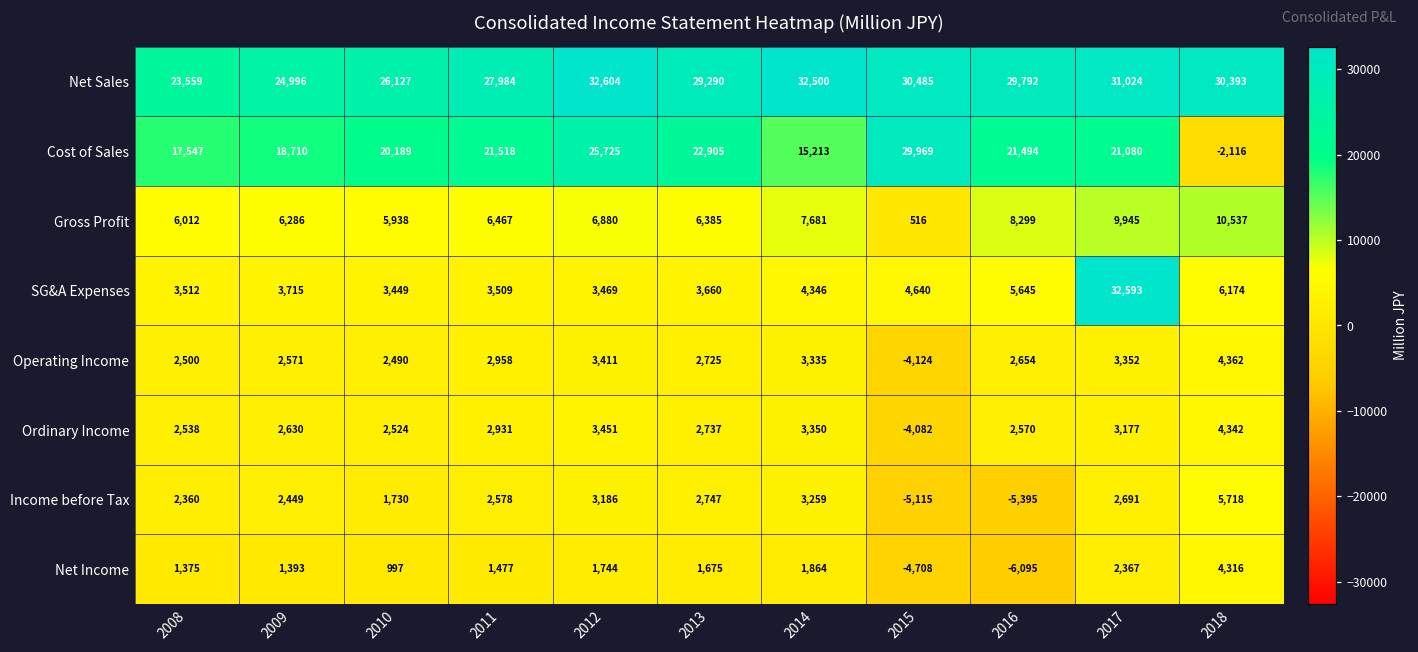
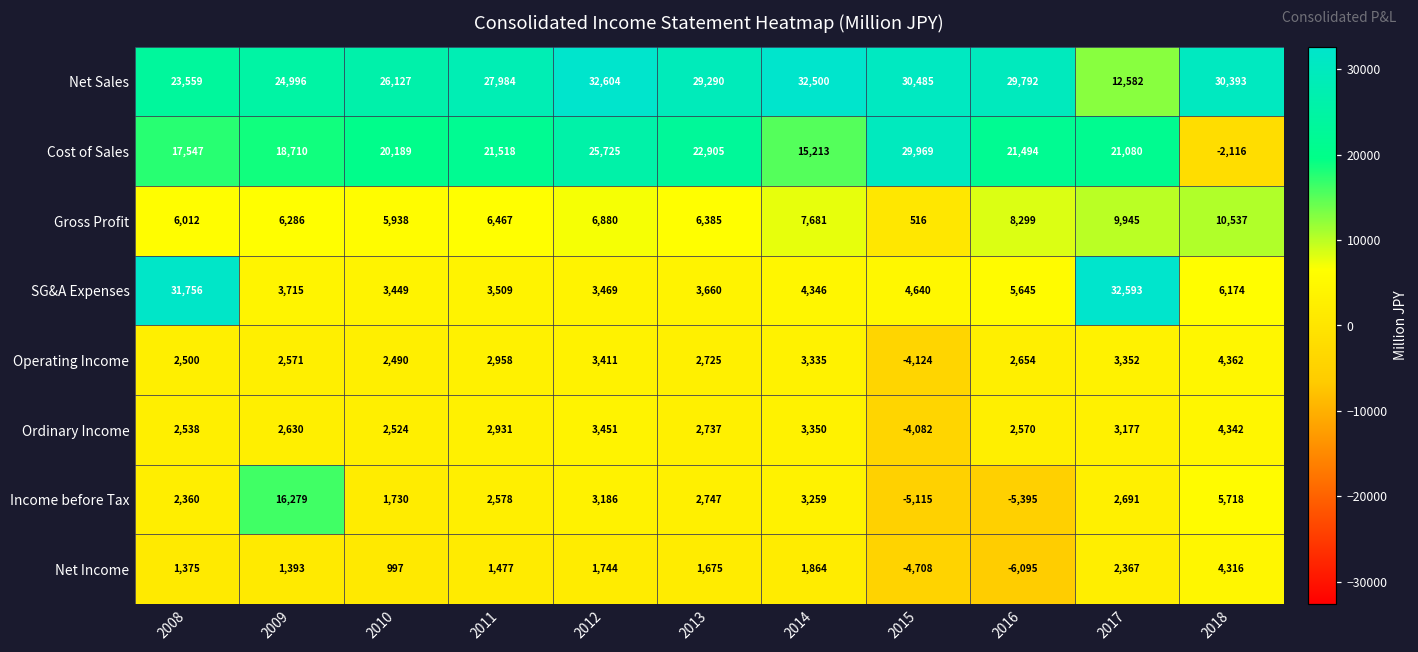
  {
    "Net Sales": {
      "2008": "23,559",
      "2009": "24,996",
      "2010": "26,127",
      "2011": "27,984",
      "2012": "32,604",
      "2013": "29,290",
      "2014": "32,500",
      "2015": "30,485",
      "2016": "29,792",
-     "2017": "31,024",
+     "2017": "12,582",
      "2018": "30,393"
    },
    "Cost of Sales": {
      "2008": "17,547",
      "2009": "18,710",
      "2010": "20,189",
      "2011": "21,518",
      "2012": "25,725",
      "2013": "22,905",
      "2014": "15,213",
      "2015": "29,969",
      "2016": "21,494",
      "2017": "21,080",
      "2018": "-2,116"
    },
    "Gross Profit": {
      "2008": "6,012",
      "2009": "6,286",
      "2010": "5,938",
      "2011": "6,467",
      "2012": "6,880",
      "2013": "6,385",
      "2014": "7,681",
      "2015": "516",
      "2016": "8,299",
      "2017": "9,945",
      "2018": "10,537"
    },
    "SG&A Expenses": {
-     "2008": "3,512",
+     "2008": "31,756",
      "2009": "3,715",
      "2010": "3,449",
      "2011": "3,509",
      "2012": "3,469",
      "2013": "3,660",
      "2014": "4,346",
      "2015": "4,640",
      "2016": "5,645",
      "2017": "32,593",
      "2018": "6,174"
    },
    "Operating Income": {
      "2008": "2,500",
      "2009": "2,571",
      "2010": "2,490",
      "2011": "2,958",
      "2012": "3,411",
      "2013": "2,725",
      "2014": "3,335",
      "2015": "-4,124",
      "2016": "2,654",
      "2017": "3,352",
      "2018": "4,362"
    },
    "Ordinary Income": {
      "2008": "2,538",
      "2009": "2,630",
      "2010": "2,524",
      "2011": "2,931",
      "2012": "3,451",
      "2013": "2,737",
      "2014": "3,350",
      "2015": "-4,082",
      "2016": "2,570",
      "2017": "3,177",
      "2018": "4,342"
    },
    "Income before Tax": {
      "2008": "2,360",
-     "2009": "2,449",
+     "2009": "16,279",
      "2010": "1,730",
      "2011": "2,578",
      "2012": "3,186",
      "2013": "2,747",
      "2014": "3,259",
      "2015": "-5,115",
      "2016": "-5,395",
      "2017": "2,691",
      "2018": "5,718"
    },
    "Net Income": {
      "2008": "1,375",
      "2009": "1,393",
      "2010": "997",
      "2011": "1,477",
      "2012": "1,744",
      "2013": "1,675",
      "2014": "1,864",
      "2015": "-4,708",
      "2016": "-6,095",
      "2017": "2,367",
      "2018": "4,316"
    }
  }
